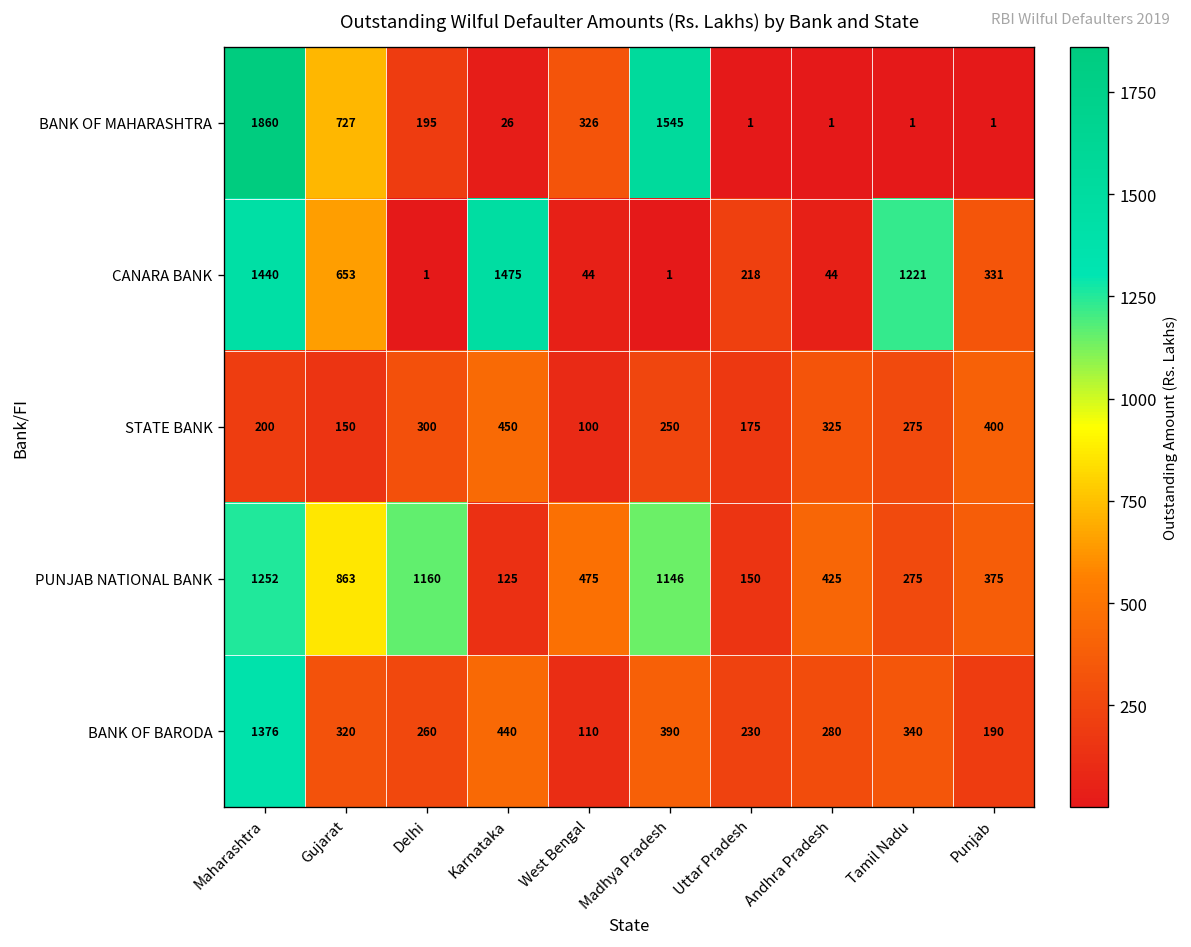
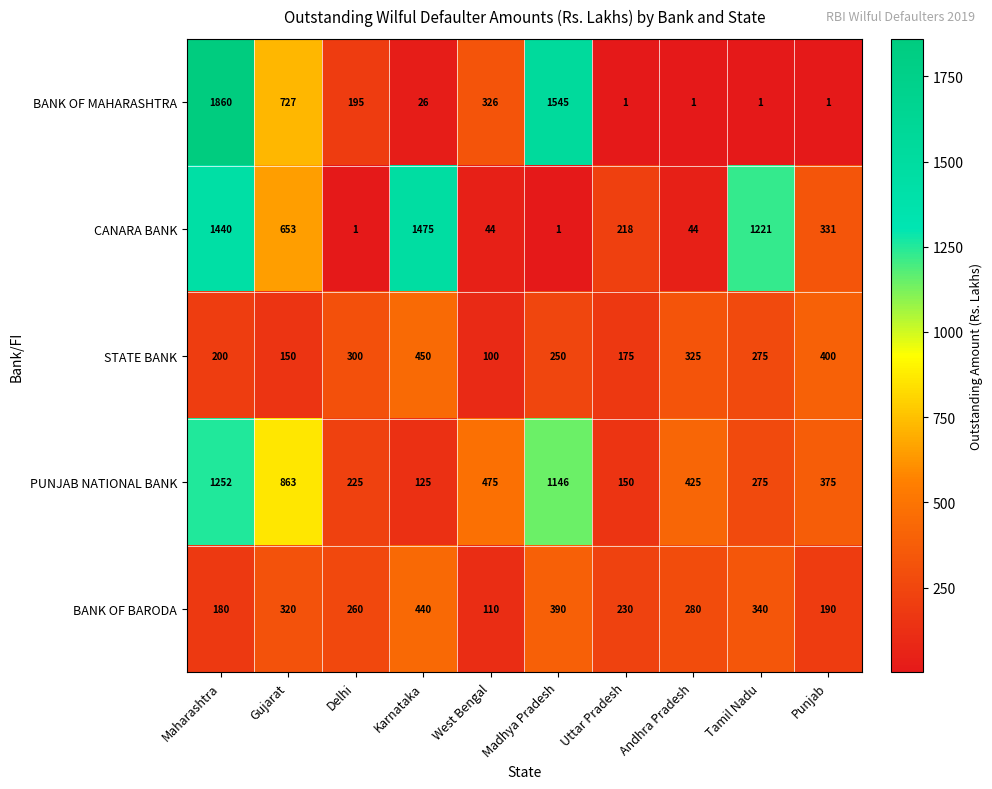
  {
    "BANK OF MAHARASHTRA": {
      "Maharashtra": 1860,
      "Gujarat": 727,
      "Delhi": 195,
      "Karnataka": 26,
      "West Bengal": 326,
      "Madhya Pradesh": 1545,
      "Uttar Pradesh": 1,
      "Andhra Pradesh": 1,
      "Tamil Nadu": 1,
      "Punjab": 1
    },
    "CANARA BANK": {
      "Maharashtra": 1440,
      "Gujarat": 653,
      "Delhi": 1,
      "Karnataka": 1475,
      "West Bengal": 44,
      "Madhya Pradesh": 1,
      "Uttar Pradesh": 218,
      "Andhra Pradesh": 44,
      "Tamil Nadu": 1221,
      "Punjab": 331
    },
    "STATE BANK": {
      "Maharashtra": 200,
      "Gujarat": 150,
      "Delhi": 300,
      "Karnataka": 450,
      "West Bengal": 100,
      "Madhya Pradesh": 250,
      "Uttar Pradesh": 175,
      "Andhra Pradesh": 325,
      "Tamil Nadu": 275,
      "Punjab": 400
    },
    "PUNJAB NATIONAL BANK": {
      "Maharashtra": 1252,
      "Gujarat": 863,
-     "Delhi": 1160,
+     "Delhi": 225,
      "Karnataka": 125,
      "West Bengal": 475,
      "Madhya Pradesh": 1146,
      "Uttar Pradesh": 150,
      "Andhra Pradesh": 425,
      "Tamil Nadu": 275,
      "Punjab": 375
    },
    "BANK OF BARODA": {
-     "Maharashtra": 1376,
+     "Maharashtra": 180,
      "Gujarat": 320,
      "Delhi": 260,
      "Karnataka": 440,
      "West Bengal": 110,
      "Madhya Pradesh": 390,
      "Uttar Pradesh": 230,
      "Andhra Pradesh": 280,
      "Tamil Nadu": 340,
      "Punjab": 190
    }
  }
